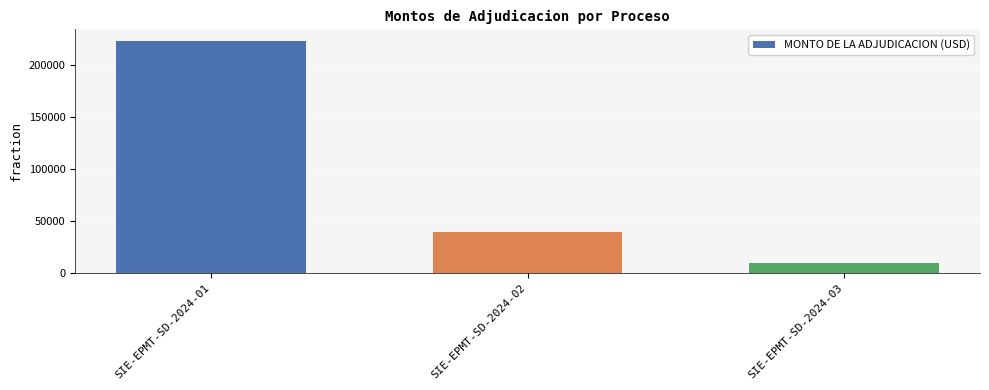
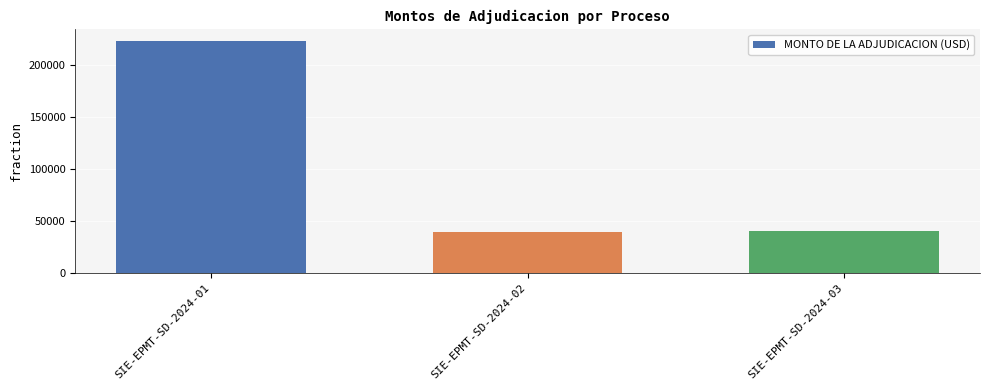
  {
    "SIE-EPMT-SD-2024-01": 223000,
    "SIE-EPMT-SD-2024-02": 39000,
-   "SIE-EPMT-SD-2024-03": 9000
+   "SIE-EPMT-SD-2024-03": 40000
  }
